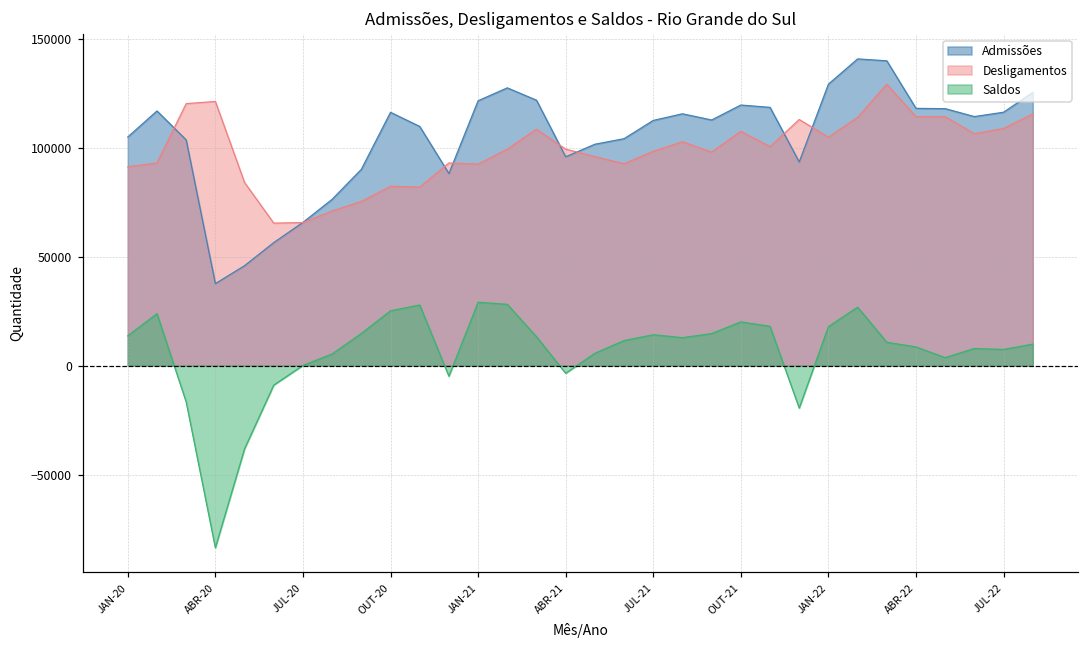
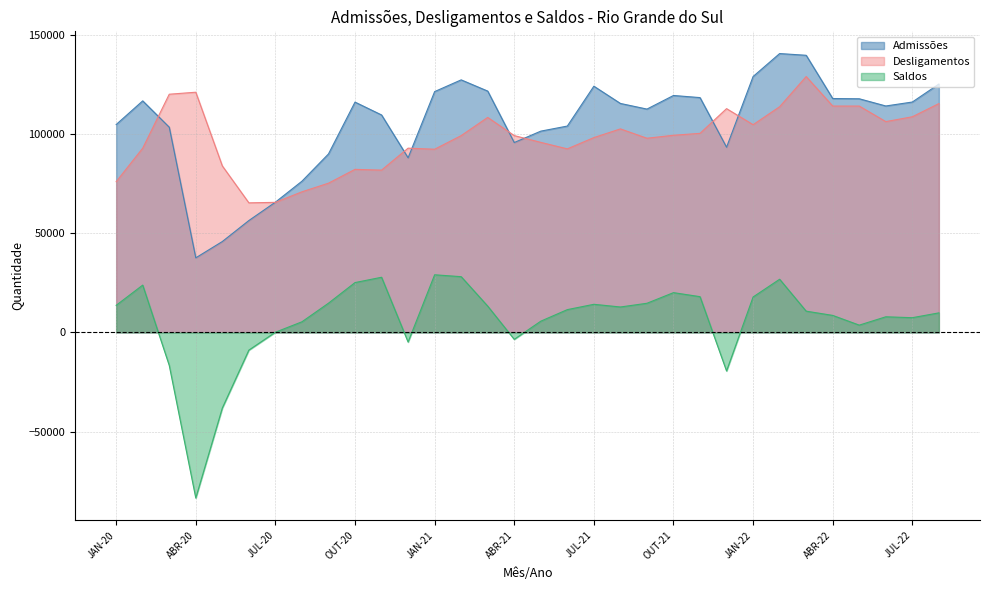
  {
    "Admissões": {
      "JAN-20": 105000,
      "ABR-20": 38000,
      "OUT-20": 116000,
      "JAN-21": 121000,
      "ABR-21": 96000,
-     "JUL-21": 112000,
+     "JUL-21": 124000,
      "OUT-21": 120000,
      "JAN-22": 129000,
      "ABR-22": 118000,
      "JUL-22": 116000
    },
    "Desligamentos": {
-     "JAN-20": 91000,
+     "JAN-20": 76000,
      "ABR-20": 121000,
      "OUT-20": 82000,
      "JAN-21": 92000,
      "ABR-21": 99000,
      "JUL-21": 98000,
-     "OUT-21": 107000,
+     "OUT-21": 99000,
      "JAN-22": 105000,
      "ABR-22": 114000,
      "JUL-22": 109000
    }
  }
